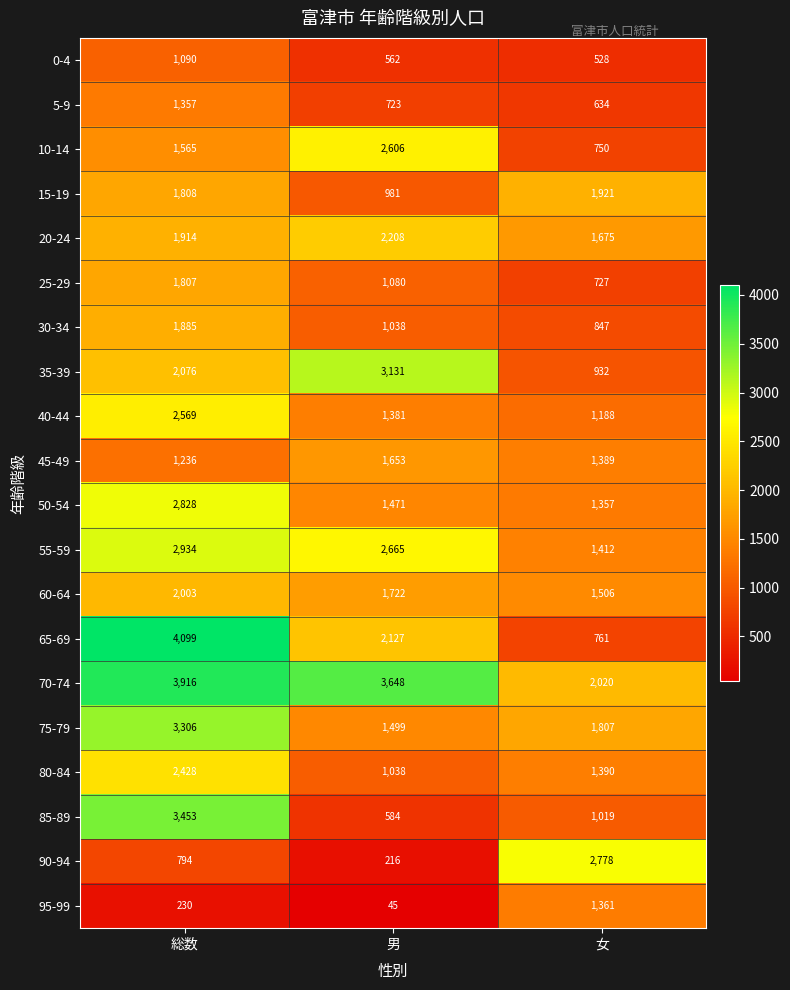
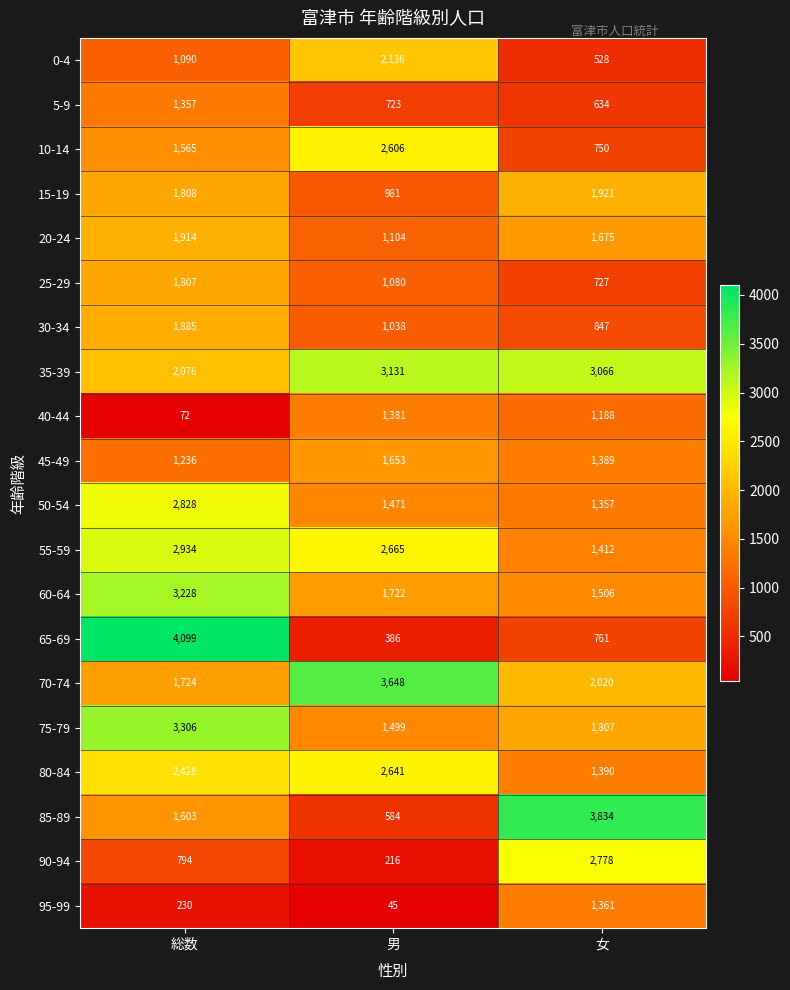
  {
    "0-4": {
      "総数": "1,090",
-     "男": "562",
+     "男": "2,136",
      "女": "528"
    },
    "5-9": {
      "総数": "1,357",
      "男": "723",
      "女": "634"
    },
    "10-14": {
      "総数": "1,565",
      "男": "2,606",
      "女": "750"
    },
    "15-19": {
      "総数": "1,808",
      "男": "981",
      "女": "1,921"
    },
    "20-24": {
      "総数": "1,914",
-     "男": "2,208",
+     "男": "1,104",
      "女": "1,675"
    },
    "25-29": {
      "総数": "1,807",
      "男": "1,080",
      "女": "727"
    },
    "30-34": {
      "総数": "1,885",
      "男": "1,038",
      "女": "847"
    },
    "35-39": {
      "総数": "2,076",
      "男": "3,131",
-     "女": "932"
+     "女": "3,066"
    },
    "40-44": {
-     "総数": "2,569",
+     "総数": "72",
      "男": "1,381",
      "女": "1,188"
    },
    "45-49": {
      "総数": "1,236",
      "男": "1,653",
      "女": "1,389"
    },
    "50-54": {
      "総数": "2,828",
      "男": "1,471",
      "女": "1,357"
    },
    "55-59": {
      "総数": "2,934",
      "男": "2,665",
      "女": "1,412"
    },
    "60-64": {
-     "総数": "2,003",
+     "総数": "3,228",
      "男": "1,722",
      "女": "1,506"
    },
    "65-69": {
      "総数": "4,099",
-     "男": "2,127",
+     "男": "386",
      "女": "761"
    },
    "70-74": {
-     "総数": "3,916",
+     "総数": "1,724",
      "男": "3,648",
      "女": "2,020"
    },
    "75-79": {
      "総数": "3,306",
      "男": "1,499",
      "女": "1,807"
    },
    "80-84": {
      "総数": "2,428",
-     "男": "1,038",
+     "男": "2,641",
      "女": "1,390"
    },
    "85-89": {
-     "総数": "3,453",
+     "総数": "1,603",
      "男": "584",
-     "女": "1,019"
+     "女": "3,834"
    },
    "90-94": {
      "総数": "794",
      "男": "216",
      "女": "2,778"
    },
    "95-99": {
      "総数": "230",
      "男": "45",
      "女": "1,361"
    }
  }
